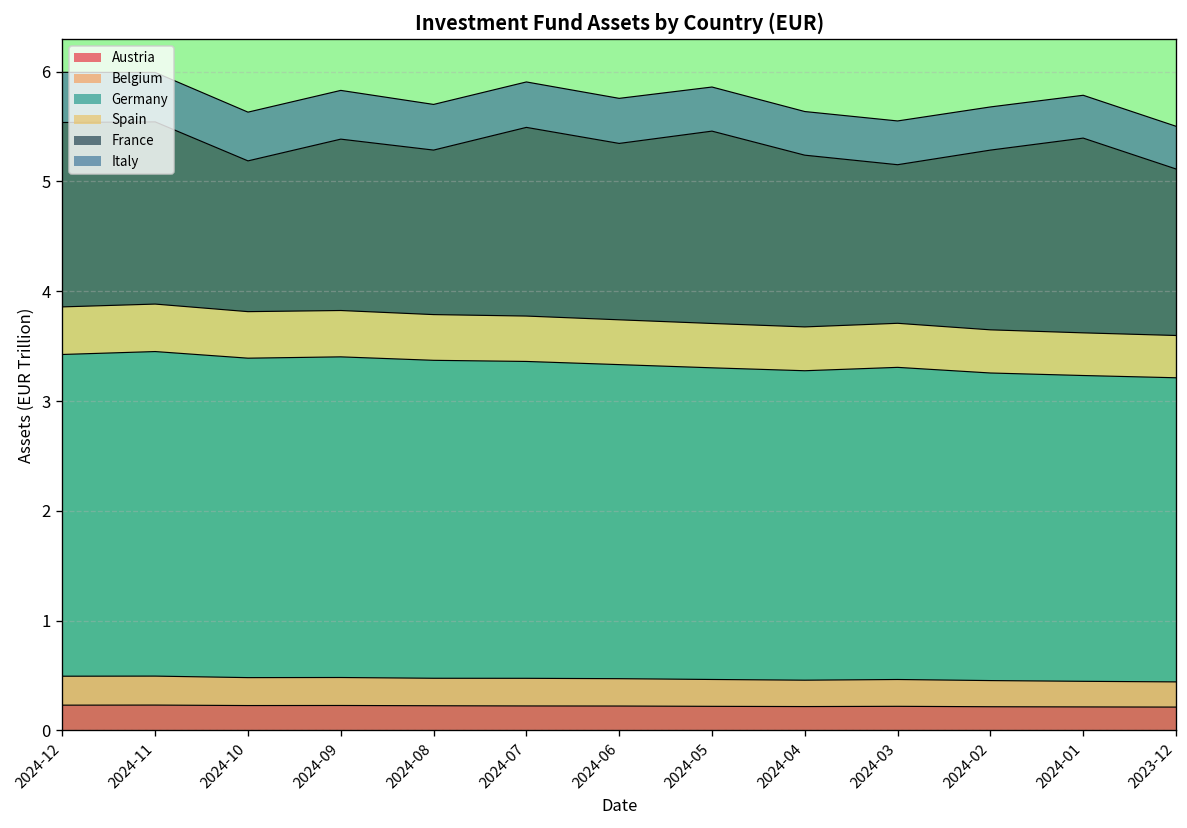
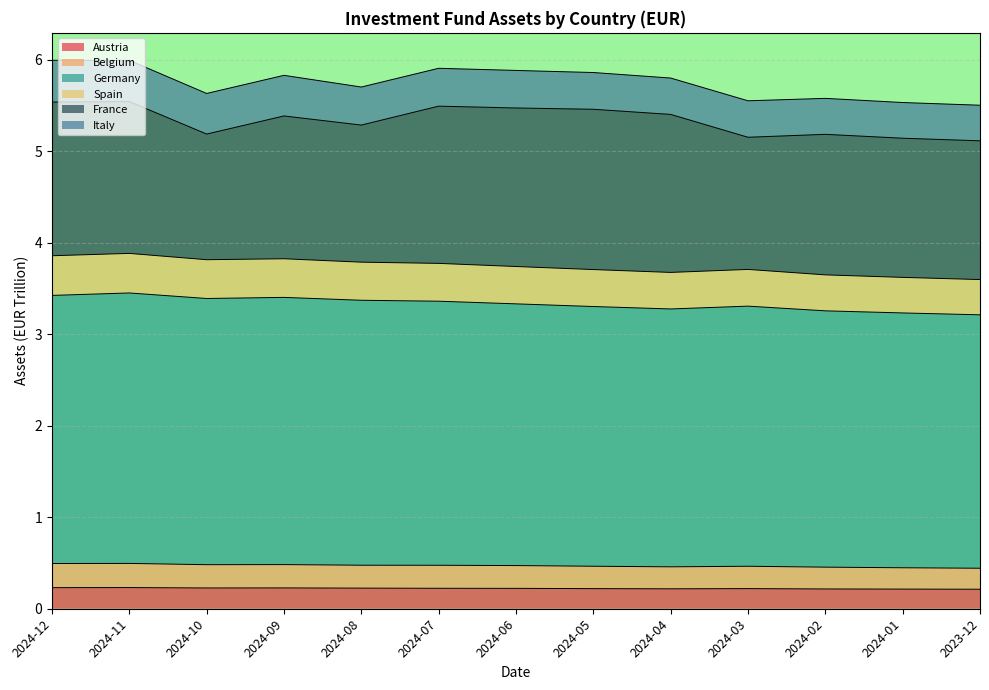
  {
    "Austria": {
      "2024-12": 0.2,
      "2024-11": 0.2,
      "2024-10": 0.2,
      "2024-09": 0.2,
      "2024-08": 0.2,
      "2024-07": 0.2,
      "2024-06": 0.2,
      "2024-05": 0.2,
      "2024-04": 0.2,
      "2024-03": 0.2,
      "2024-02": 0.2,
      "2024-01": 0.2,
      "2023-12": 0.2
    },
    "France": {
      "2024-12": 1.7,
      "2024-10": 1.4,
      "2024-09": 1.6,
      "2024-08": 1.5,
      "2024-07": 1.7,
-     "2024-06": 1.6,
+     "2024-06": 1.7,
      "2024-05": 1.8,
-     "2024-04": 1.6,
+     "2024-04": 1.7,
      "2024-03": 1.4,
-     "2024-02": 1.6,
-     "2024-01": 1.8,
+     "2024-02": 1.5,
+     "2024-01": 1.5,
      "2023-12": 1.5
    }
  }
